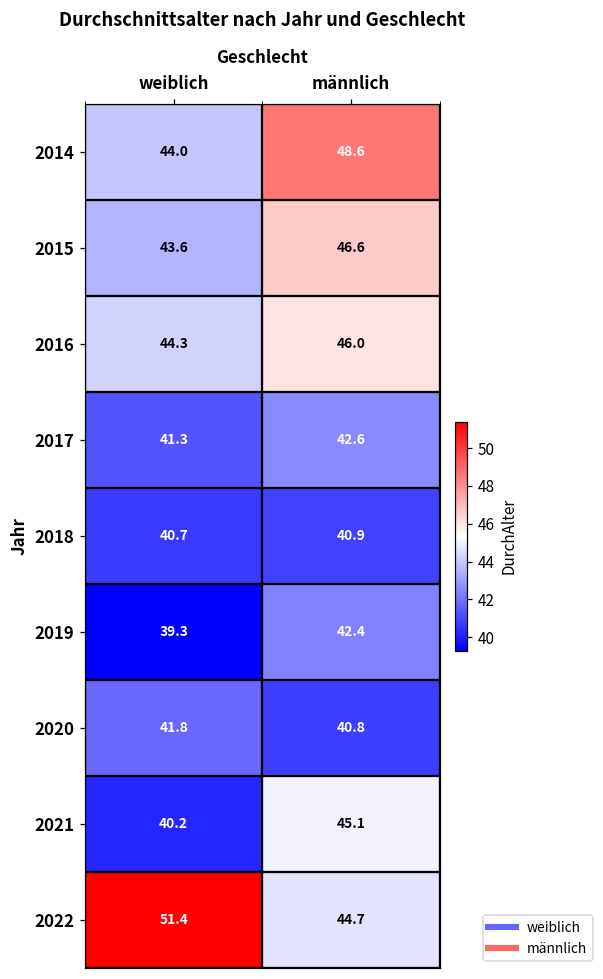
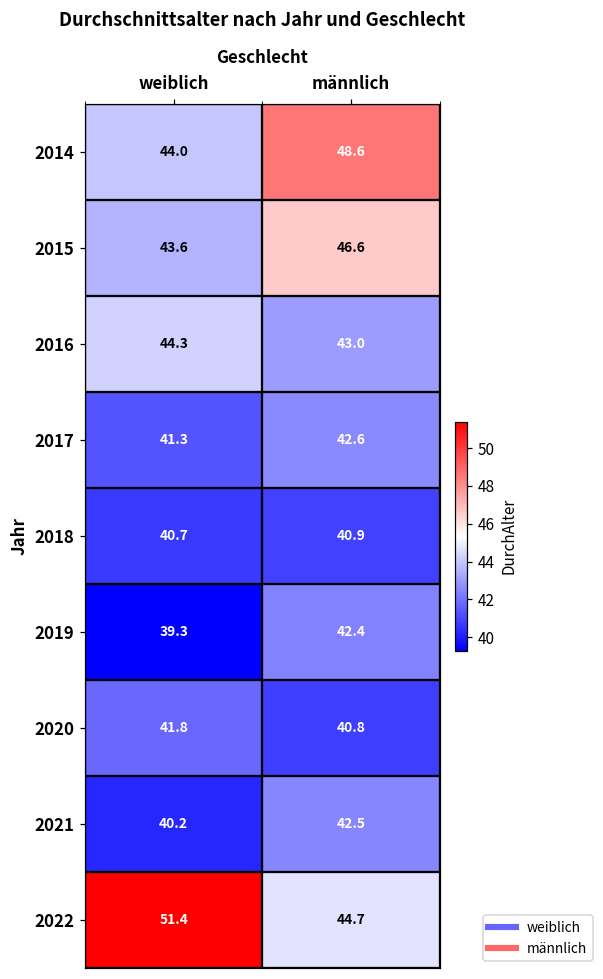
  {
    "2014": {
      "weiblich": 44.0,
      "männlich": 48.6
    },
    "2015": {
      "weiblich": 43.6,
      "männlich": 46.6
    },
    "2016": {
      "weiblich": 44.3,
-     "männlich": 46.0
+     "männlich": 43.0
    },
    "2017": {
      "weiblich": 41.3,
      "männlich": 42.6
    },
    "2018": {
      "weiblich": 40.7,
      "männlich": 40.9
    },
    "2019": {
      "weiblich": 39.3,
      "männlich": 42.4
    },
    "2020": {
      "weiblich": 41.8,
      "männlich": 40.8
    },
    "2021": {
      "weiblich": 40.2,
-     "männlich": 45.1
+     "männlich": 42.5
    },
    "2022": {
      "weiblich": 51.4,
      "männlich": 44.7
    }
  }
